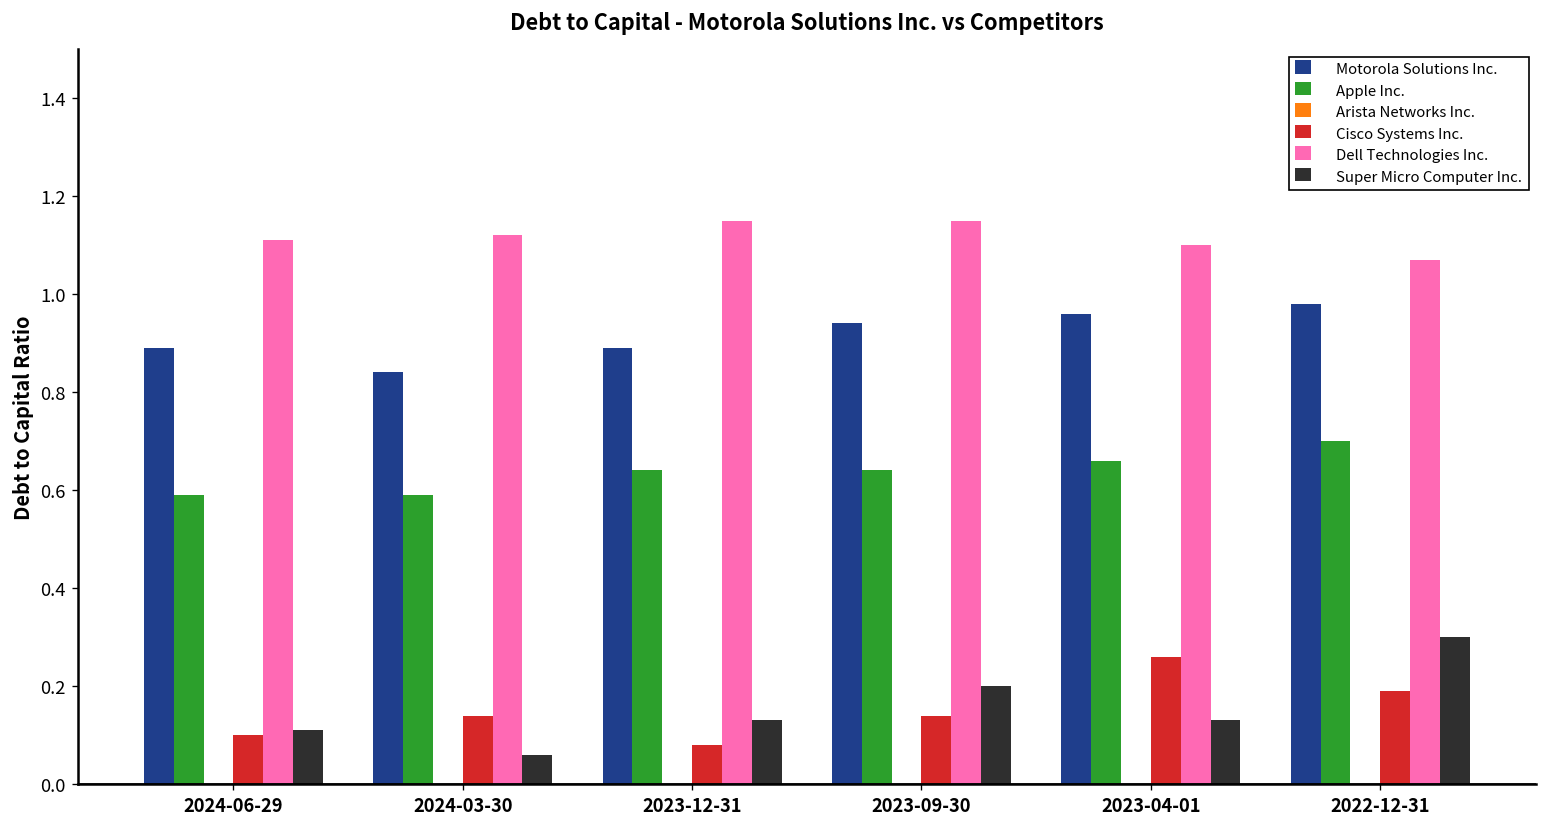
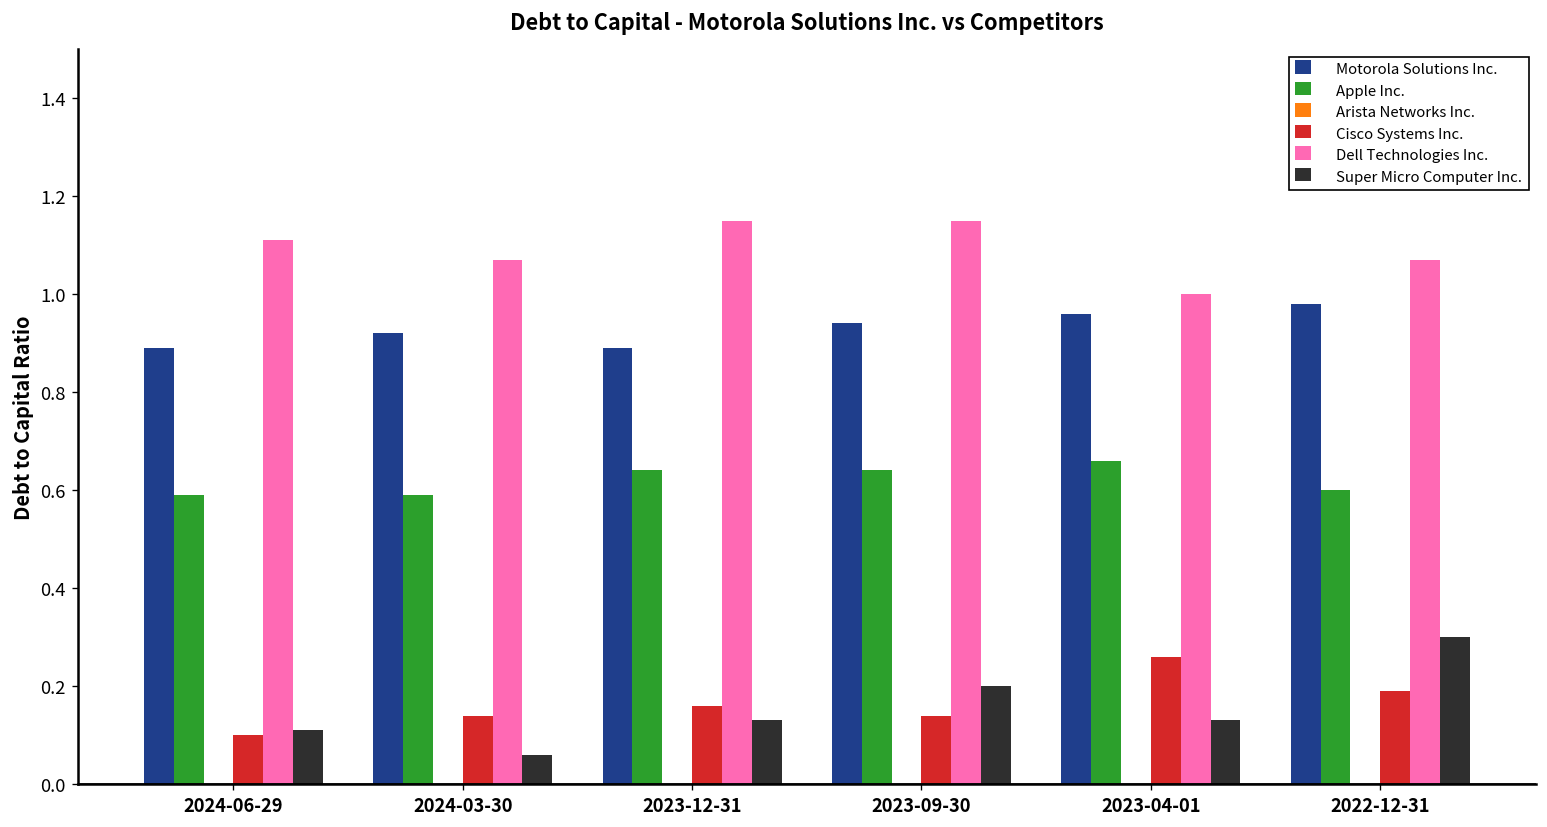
  {
    "Motorola Solutions Inc.": {
      "2024-06-29": 0.89,
-     "2024-03-30": 0.84,
+     "2024-03-30": 0.92,
      "2023-12-31": 0.89,
      "2023-09-30": 0.94,
      "2023-04-01": 0.96,
      "2022-12-31": 0.98
    },
    "Apple Inc.": {
      "2024-06-29": 0.59,
      "2024-03-30": 0.59,
      "2023-12-31": 0.64,
      "2023-09-30": 0.64,
      "2023-04-01": 0.66,
-     "2022-12-31": 0.7
+     "2022-12-31": 0.6
    },
    "Arista Networks Inc.": {
      "2024-06-29": 0.00,
      "2024-03-30": 0.00,
      "2023-12-31": 0.00,
      "2023-09-30": 0.00,
      "2023-04-01": 0.00,
      "2022-12-31": 0.00
    },
    "Cisco Systems Inc.": {
      "2024-06-29": 0.10,
      "2024-03-30": 0.14,
-     "2023-12-31": 0.08,
+     "2023-12-31": 0.16,
      "2023-09-30": 0.14,
      "2023-04-01": 0.26,
      "2022-12-31": 0.19
    },
    "Dell Technologies Inc.": {
      "2024-06-29": 1.11,
-     "2024-03-30": 1.12,
+     "2024-03-30": 1.07,
      "2023-12-31": 1.15,
      "2023-09-30": 1.15,
-     "2023-04-01": 1.1,
+     "2023-04-01": 1.0,
      "2022-12-31": 1.07
    },
    "Super Micro Computer Inc.": {
      "2024-06-29": 0.11,
      "2024-03-30": 0.06,
      "2023-12-31": 0.13,
      "2023-09-30": 0.20,
      "2023-04-01": 0.13,
      "2022-12-31": 0.30
    }
  }
